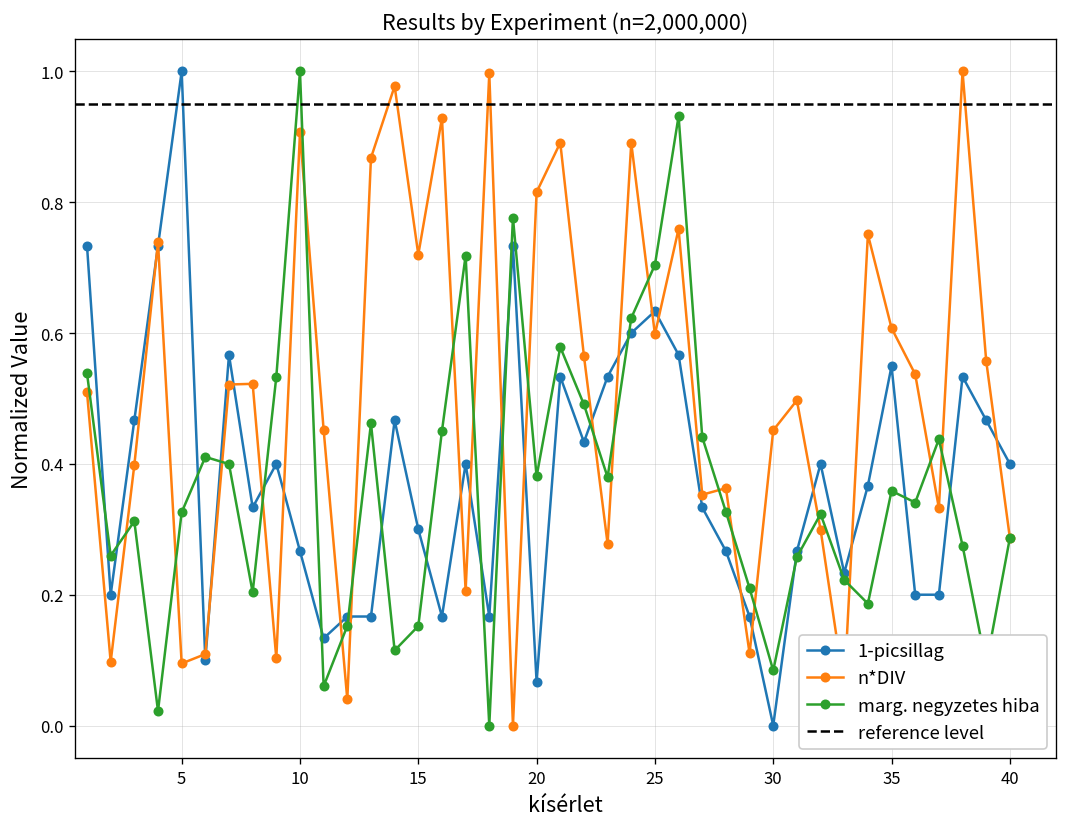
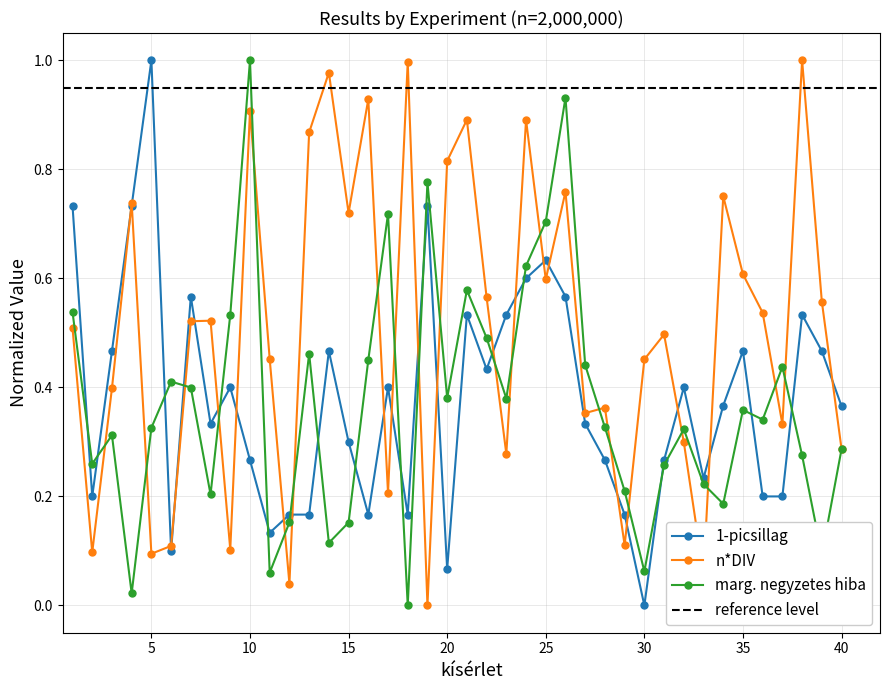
  {
    "1-picsillag": {
      "5": 1.00,
      "10": 0.27,
      "15": 0.30,
      "20": 0.07,
      "25": 0.63,
      "30": 0.00,
-     "35": 0.55,
-     "40": 0.40
+     "35": 0.47,
+     "40": 0.37
    },
    "n*DIV": {
      "5": 0.09,
      "10": 0.91,
      "15": 0.72,
      "20": 0.82,
      "25": 0.60,
      "30": 0.45,
      "35": 0.61
    },
    "marg. negyzetes hiba": {
      "5": 0.33,
      "10": 1.00,
      "15": 0.15,
      "20": 0.38,
      "25": 0.70,
-     "30": 0.08,
+     "30": 0.06,
      "35": 0.36
    }
  }
